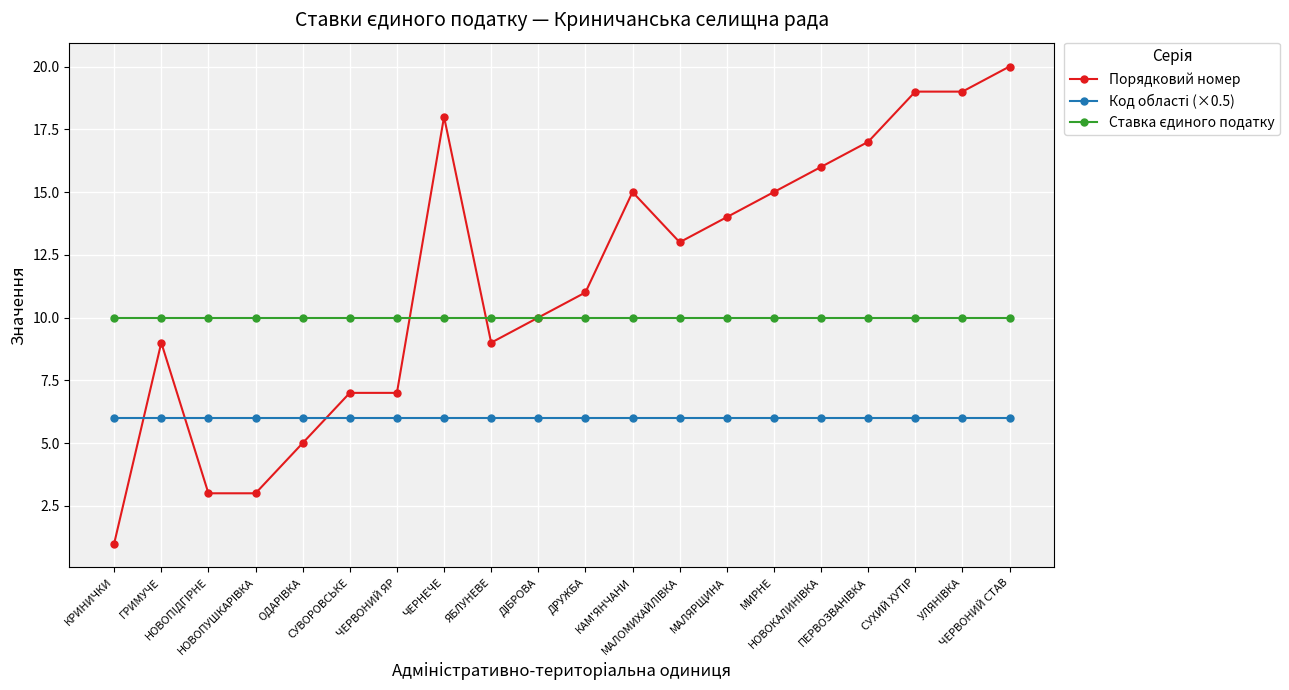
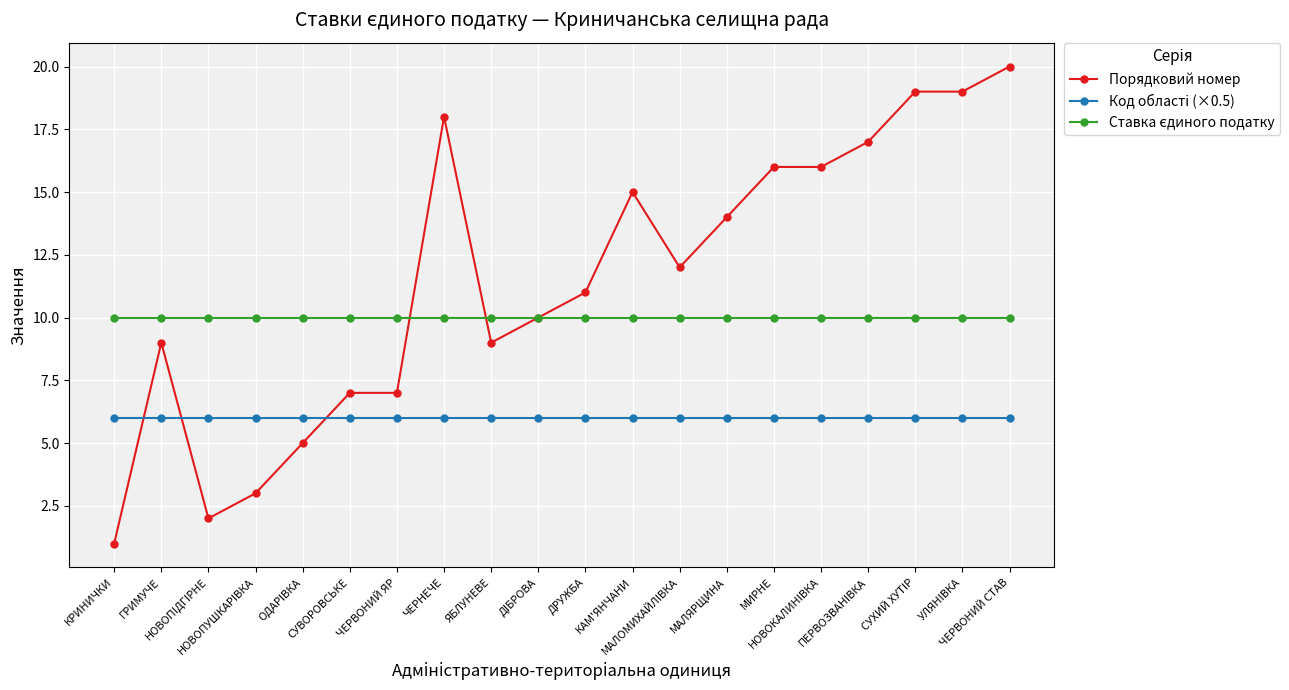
  {
    "Порядковий номер": {
      "КРИНИЧКИ": 1,
      "ГРИМУЧЕ": 9,
-     "НОВОПІДГІРНЕ": 3,
+     "НОВОПІДГІРНЕ": 2,
      "НОВОПУШКАРІВКА": 3,
      "ОДАРІВКА": 5,
      "СУВОРОВСЬКЕ": 7,
      "ЧЕРВОНИЙ ЯР": 7,
      "ЧЕРНЕЧЕ": 18,
      "ЯБЛУНЕВЕ": 9,
      "ДРУЖБА": 11,
      "КАМ'ЯНЧАНИ": 15,
-     "МАЛОМИХАЙЛІВКА": 13,
+     "МАЛОМИХАЙЛІВКА": 12,
      "МАЛЯРЩИНА": 14,
-     "МИРНЕ": 15,
+     "МИРНЕ": 16,
      "НОВОКАЛИНІВКА": 16,
      "ПЕРВОЗВАНІВКА": 17,
      "СУХИЙ ХУТІР": 19,
      "УЛЯНІВКА": 19,
      "ЧЕРВОНИЙ СТАВ": 20
    },
    "Код області (×0.5)": {
      "КРИНИЧКИ": 6,
      "ГРИМУЧЕ": 6,
      "НОВОПІДГІРНЕ": 6,
      "НОВОПУШКАРІВКА": 6,
      "ОДАРІВКА": 6,
      "СУВОРОВСЬКЕ": 6,
      "ЧЕРВОНИЙ ЯР": 6,
      "ЧЕРНЕЧЕ": 6,
      "ЯБЛУНЕВЕ": 6,
      "ДІБРОВА": 6,
      "ДРУЖБА": 6,
      "КАМ'ЯНЧАНИ": 6,
      "МАЛОМИХАЙЛІВКА": 6,
      "МАЛЯРЩИНА": 6,
      "МИРНЕ": 6,
      "НОВОКАЛИНІВКА": 6,
      "ПЕРВОЗВАНІВКА": 6,
      "СУХИЙ ХУТІР": 6,
      "УЛЯНІВКА": 6,
      "ЧЕРВОНИЙ СТАВ": 6
    },
    "Ставка єдиного податку": {
      "КРИНИЧКИ": 10,
      "ГРИМУЧЕ": 10,
      "НОВОПІДГІРНЕ": 10,
      "НОВОПУШКАРІВКА": 10,
      "ОДАРІВКА": 10,
      "СУВОРОВСЬКЕ": 10,
      "ЧЕРВОНИЙ ЯР": 10,
      "ЧЕРНЕЧЕ": 10,
      "ЯБЛУНЕВЕ": 10,
      "ДРУЖБА": 10,
      "КАМ'ЯНЧАНИ": 10,
      "МАЛОМИХАЙЛІВКА": 10,
      "МАЛЯРЩИНА": 10,
      "МИРНЕ": 10,
      "НОВОКАЛИНІВКА": 10,
      "ПЕРВОЗВАНІВКА": 10,
      "СУХИЙ ХУТІР": 10,
      "УЛЯНІВКА": 10,
      "ЧЕРВОНИЙ СТАВ": 10
    }
  }
